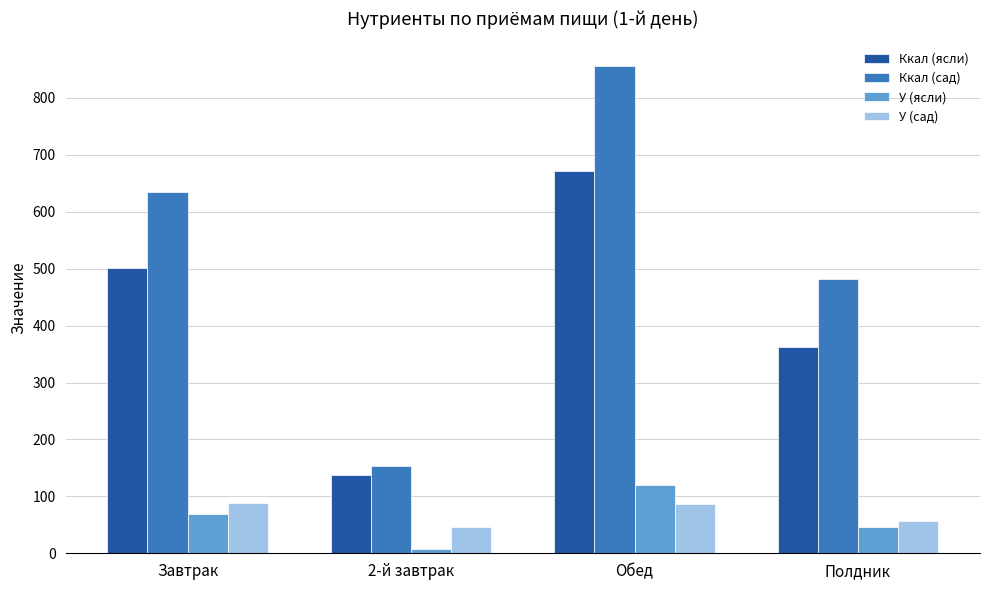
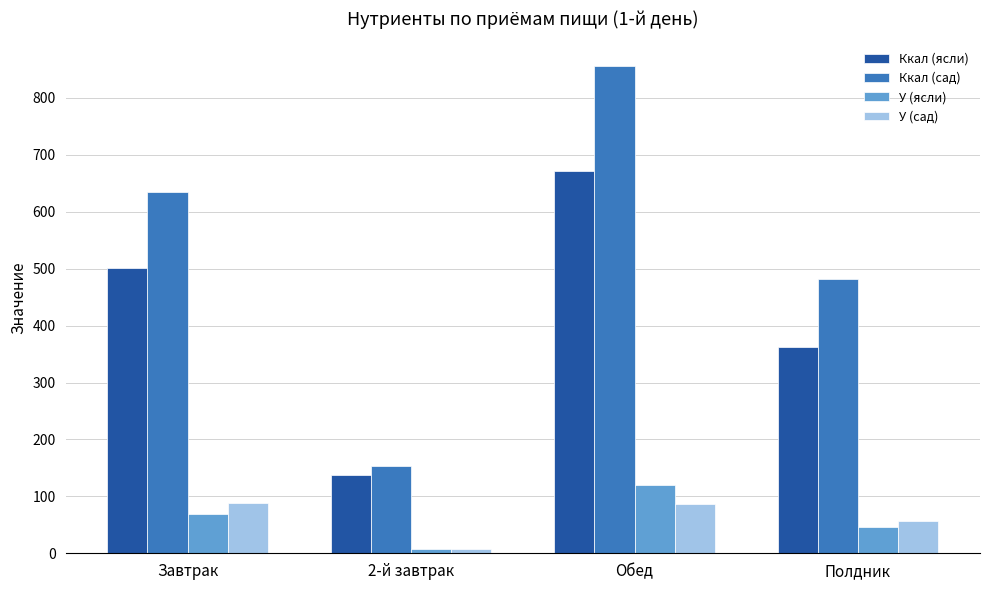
  {
    "У (сад)": {
      "Завтрак": 90,
-     "2-й завтрак": 50,
+     "2-й завтрак": 10,
      "Обед": 90,
      "Полдник": 60
    }
  }
